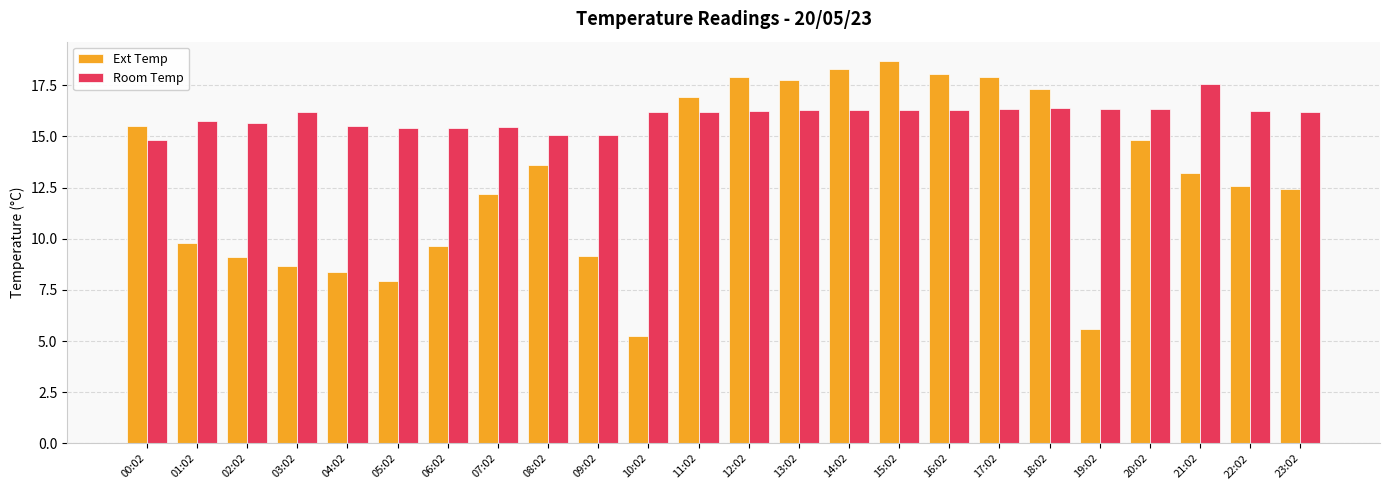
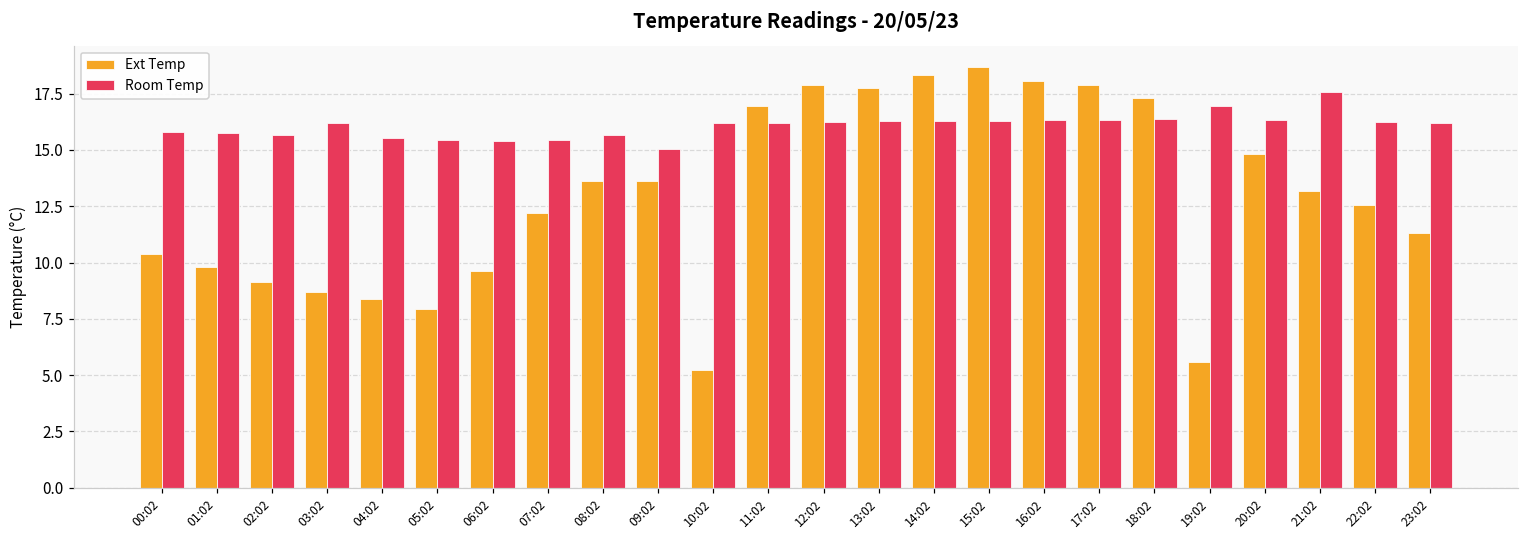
  {
    "Ext Temp": {
-     "00:02": 15.5,
+     "00:02": 10.4,
      "01:02": 9.8,
      "02:02": 9.1,
      "03:02": 8.7,
      "04:02": 8.4,
      "05:02": 7.9,
      "06:02": 9.6,
      "07:02": 12.2,
      "08:02": 13.6,
-     "09:02": 9.1,
+     "09:02": 13.6,
      "10:02": 5.3,
      "11:02": 16.9,
      "12:02": 17.9,
      "13:02": 17.8,
      "14:02": 18.3,
      "15:02": 18.7,
      "16:02": 18.1,
      "17:02": 17.9,
      "18:02": 17.3,
      "19:02": 5.6,
      "20:02": 14.8,
      "21:02": 13.2,
      "22:02": 12.6,
-     "23:02": 12.4
+     "23:02": 11.3
    },
    "Room Temp": {
-     "00:02": 14.8,
+     "00:02": 15.8,
      "01:02": 15.8,
      "02:02": 15.7,
      "03:02": 16.2,
      "04:02": 15.5,
      "05:02": 15.4,
      "06:02": 15.4,
      "07:02": 15.5,
-     "08:02": 15.1,
+     "08:02": 15.7,
      "09:02": 15.1,
      "10:02": 16.2,
      "11:02": 16.2,
      "12:02": 16.3,
      "13:02": 16.3,
      "14:02": 16.3,
      "15:02": 16.3,
      "16:02": 16.3,
      "17:02": 16.4,
      "18:02": 16.4,
-     "19:02": 16.4,
+     "19:02": 16.9,
      "20:02": 16.3,
      "21:02": 17.6,
      "22:02": 16.3,
      "23:02": 16.2
    }
  }
